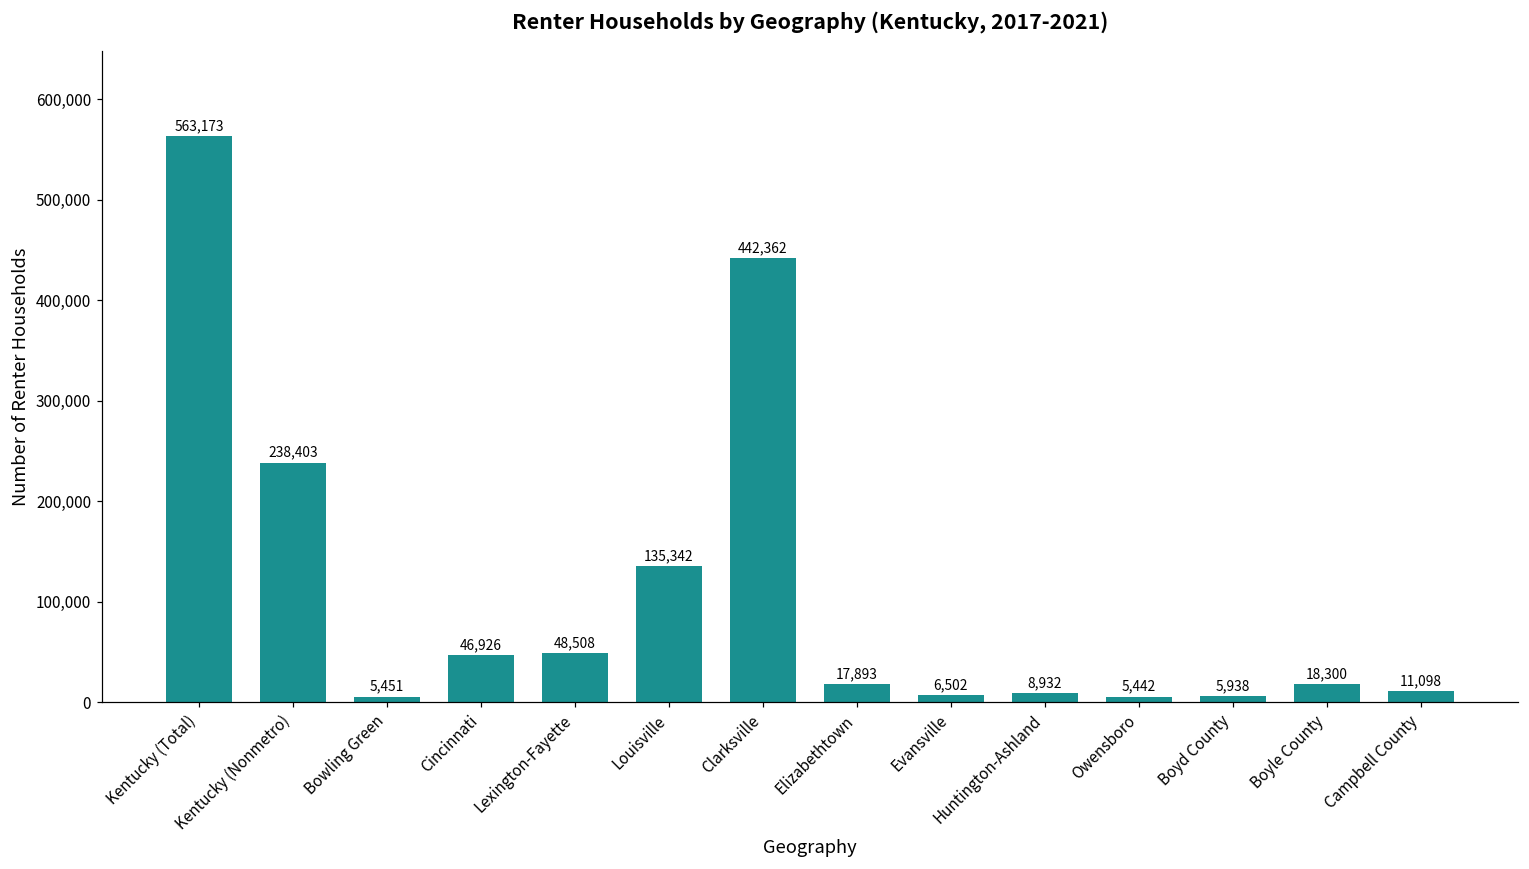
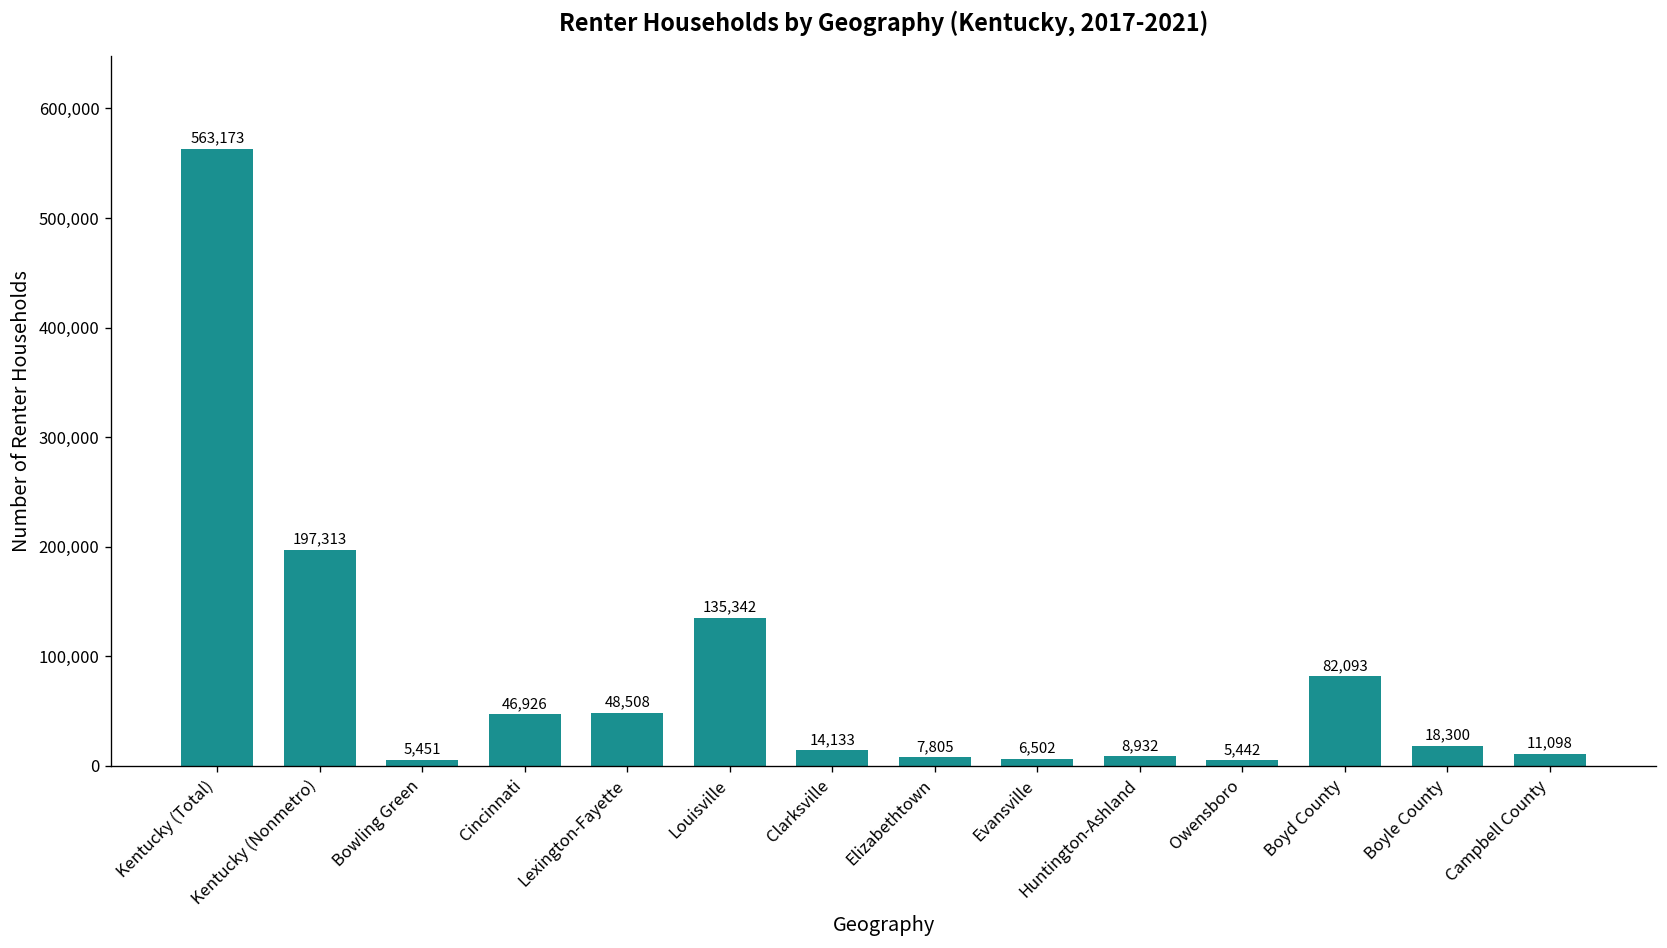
  {
    "Kentucky (Total)": "563,173",
-   "Kentucky (Nonmetro)": "238,403",
+   "Kentucky (Nonmetro)": "197,313",
    "Bowling Green": "5,451",
    "Cincinnati": "46,926",
    "Lexington-Fayette": "48,508",
    "Louisville": "135,342",
-   "Clarksville": "442,362",
-   "Elizabethtown": "17,893",
+   "Clarksville": "14,133",
+   "Elizabethtown": "7,805",
    "Evansville": "6,502",
    "Huntington-Ashland": "8,932",
    "Owensboro": "5,442",
-   "Boyd County": "5,938",
+   "Boyd County": "82,093",
    "Boyle County": "18,300",
    "Campbell County": "11,098"
  }
